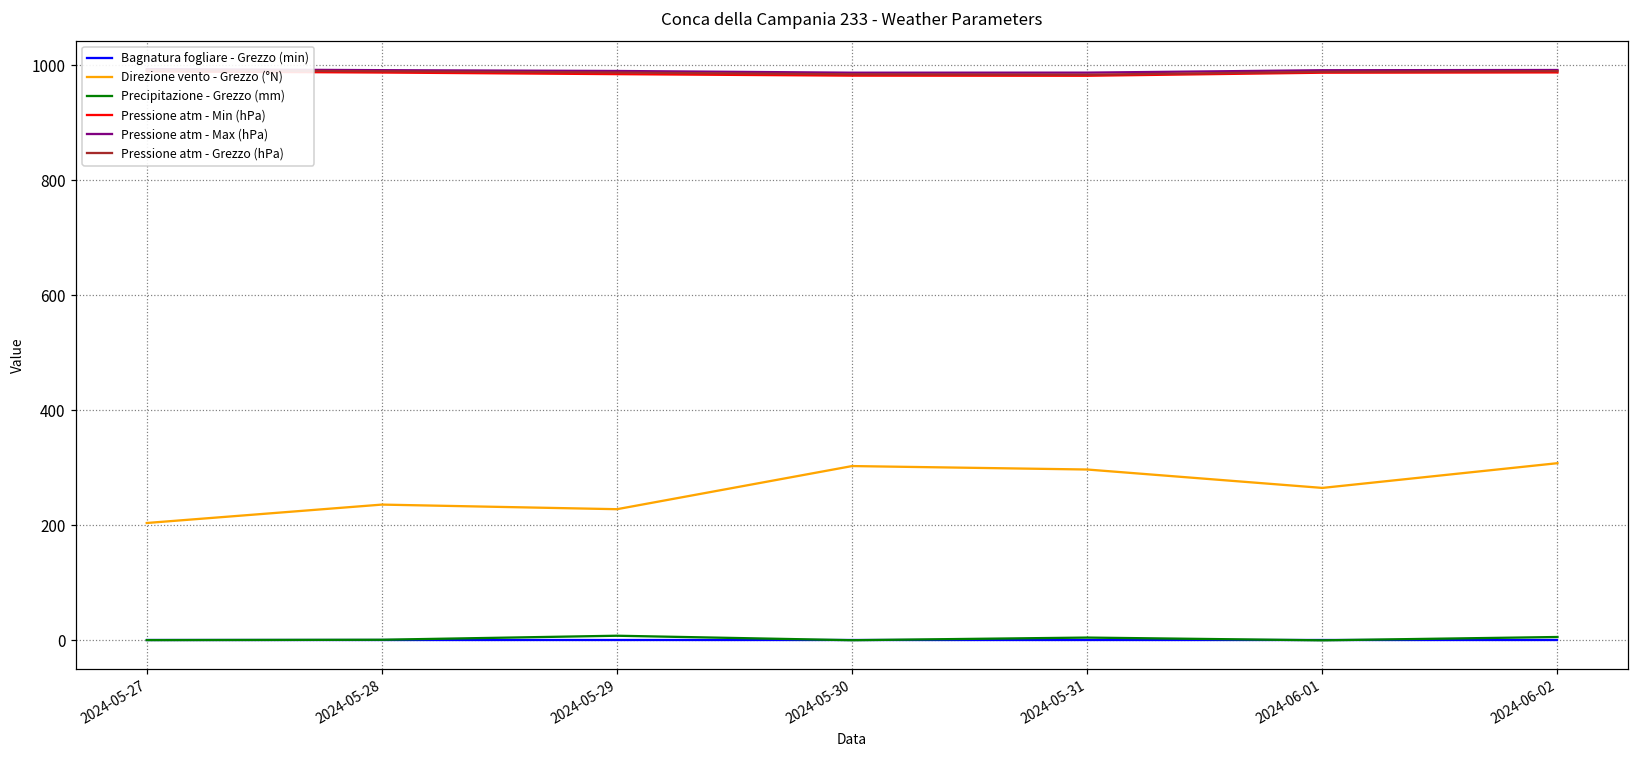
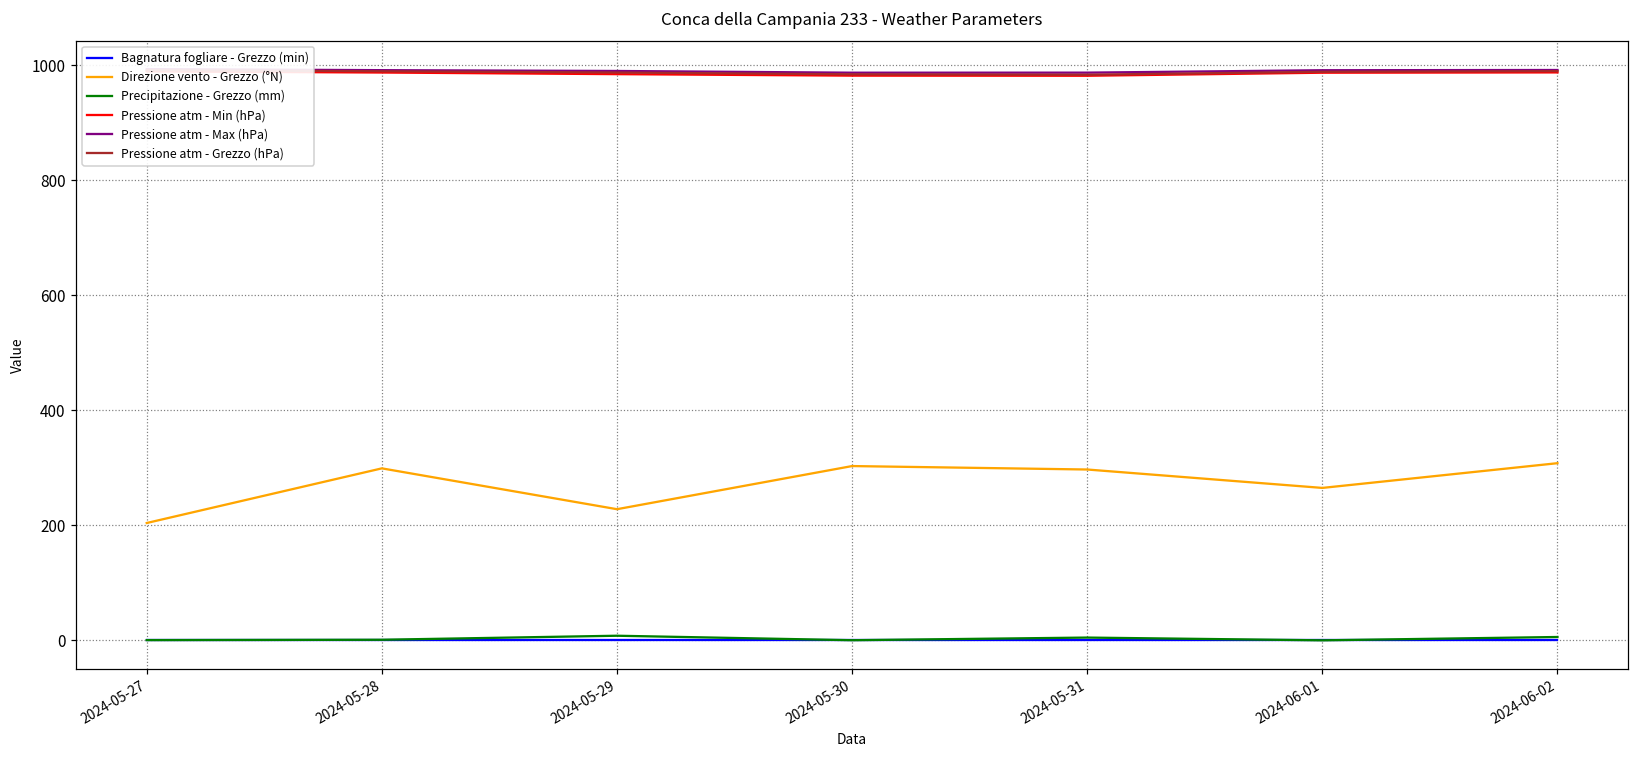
  {
    "Bagnatura fogliare - Grezzo (min)": {
      "2024-05-29": 0,
      "2024-06-02": 0
    },
    "Direzione vento - Grezzo (°N)": {
      "2024-05-27": 200,
-     "2024-05-28": 240,
+     "2024-05-28": 300,
      "2024-05-29": 230,
      "2024-05-30": 300,
      "2024-05-31": 300,
      "2024-06-01": 270,
      "2024-06-02": 310
    },
    "Precipitazione - Grezzo (mm)": {
      "2024-05-29": 10,
      "2024-06-02": 10
    }
  }
